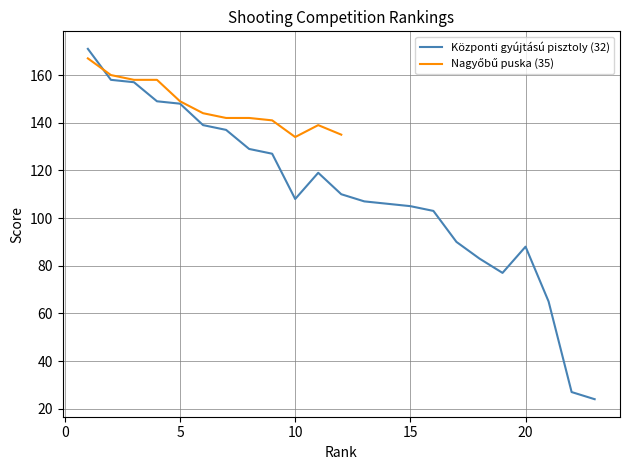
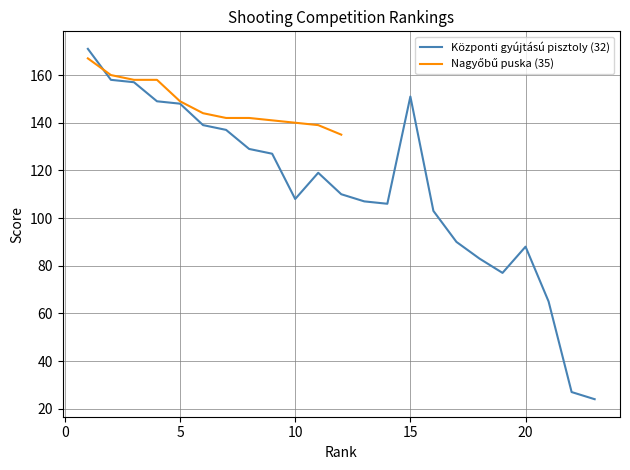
  {
    "Központi gyújtású pisztoly (32)": {
      "10": 108,
-     "15": 105,
+     "15": 151,
      "20": 88
    },
    "Nagyőbű puska (35)": {
-     "10": 134
+     "10": 140
    }
  }
